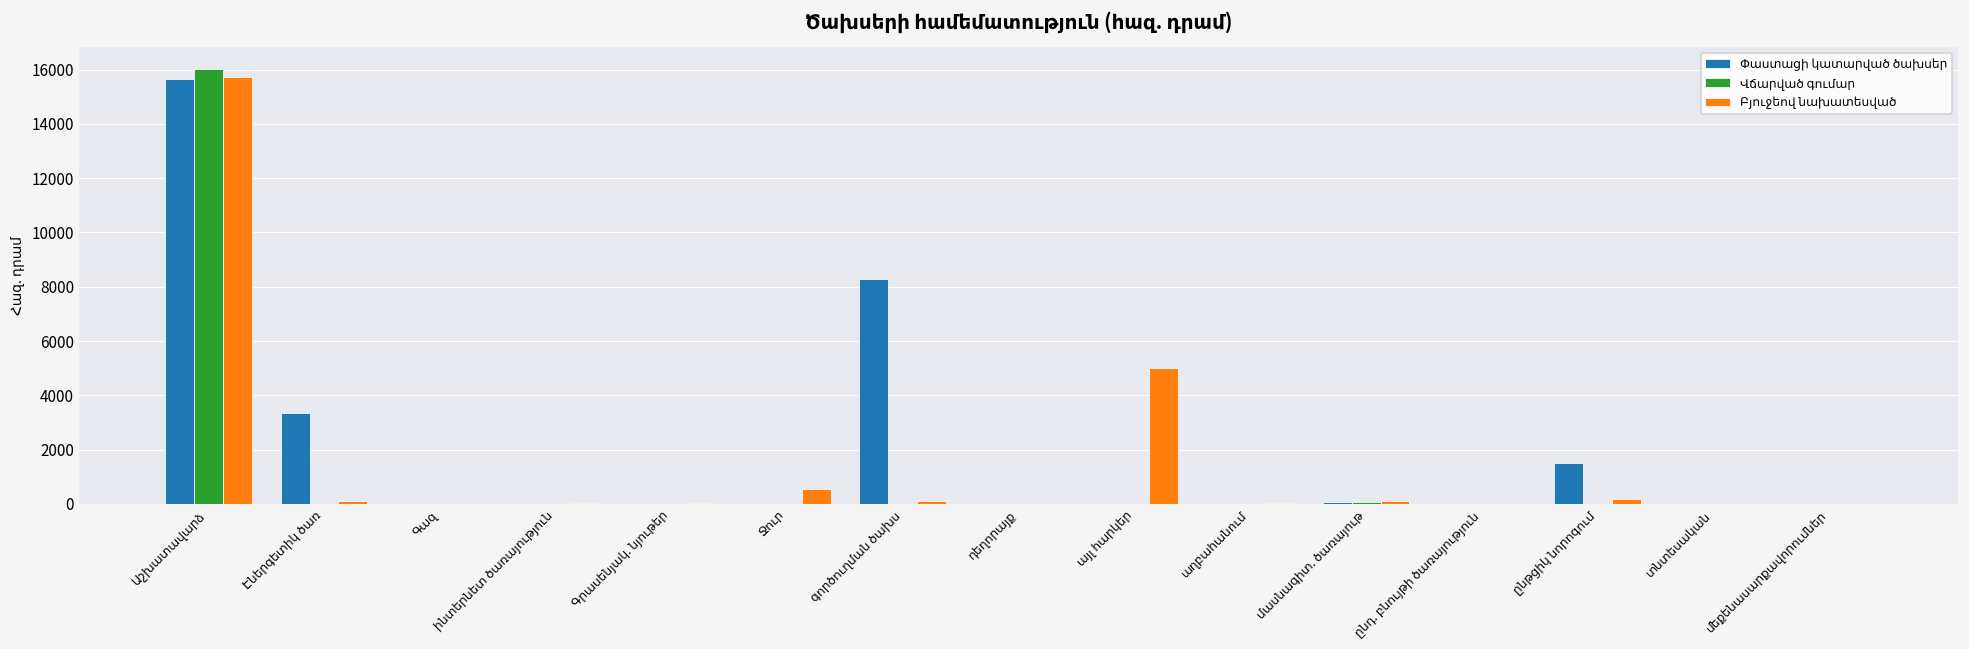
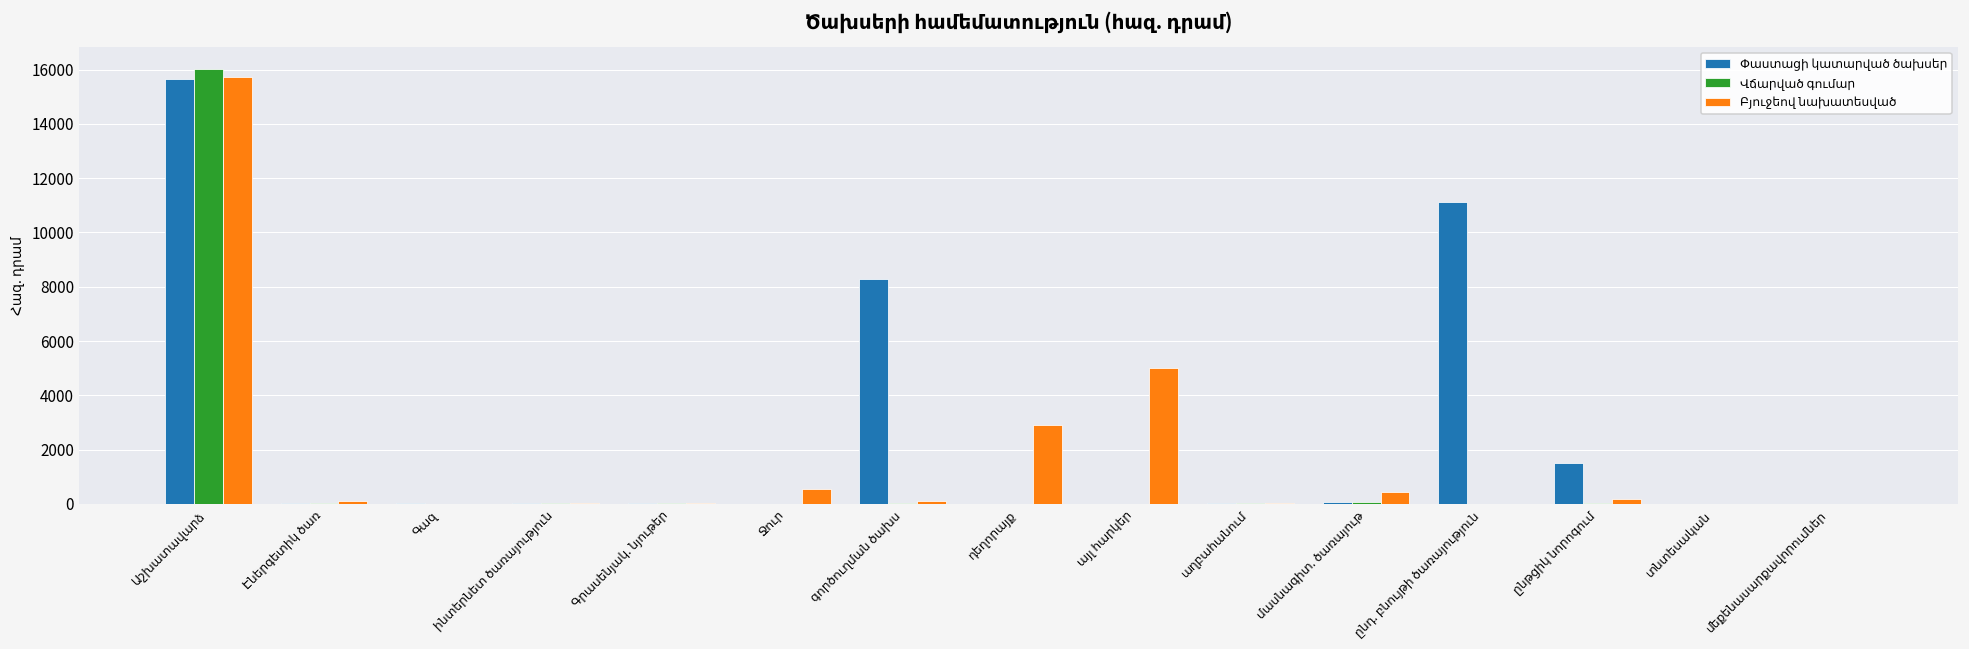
  {
    "Փաստացի կատարված ծախսեր": {
      "Աշխատավարձ": 15700,
-     "Էներգետիկ ծառ": 3400,
+     "Էներգետիկ ծառ": 0,
      "գործուղման ծախս": 8300,
      "դեղորայք": 0,
      "այլ հարկեր": 0,
-     "ընդ. բնույթի ծառայություն": 0,
+     "ընդ. բնույթի ծառայություն": 11100,
      "ընթցիկ նորոգում": 1500
    },
    "Վճարված գումար": {
      "Աշխատավարձ": 16000,
      "Գազ": 0,
      "դեղորայք": 0,
      "այլ հարկեր": 0
    },
    "Բյուջեով նախատեսված": {
      "Աշխատավարձ": 15700,
      "Էներգետիկ ծառ": 100,
      "Գազ": 0,
      "Ջուր": 600,
-     "դեղորայք": 0,
+     "դեղորայք": 2900,
      "այլ հարկեր": 5000,
-     "մասնագիտ. ծառայութ": 100,
+     "մասնագիտ. ծառայութ": 400,
      "ընդ. բնույթի ծառայություն": 0,
      "ընթցիկ նորոգում": 200
    }
  }
